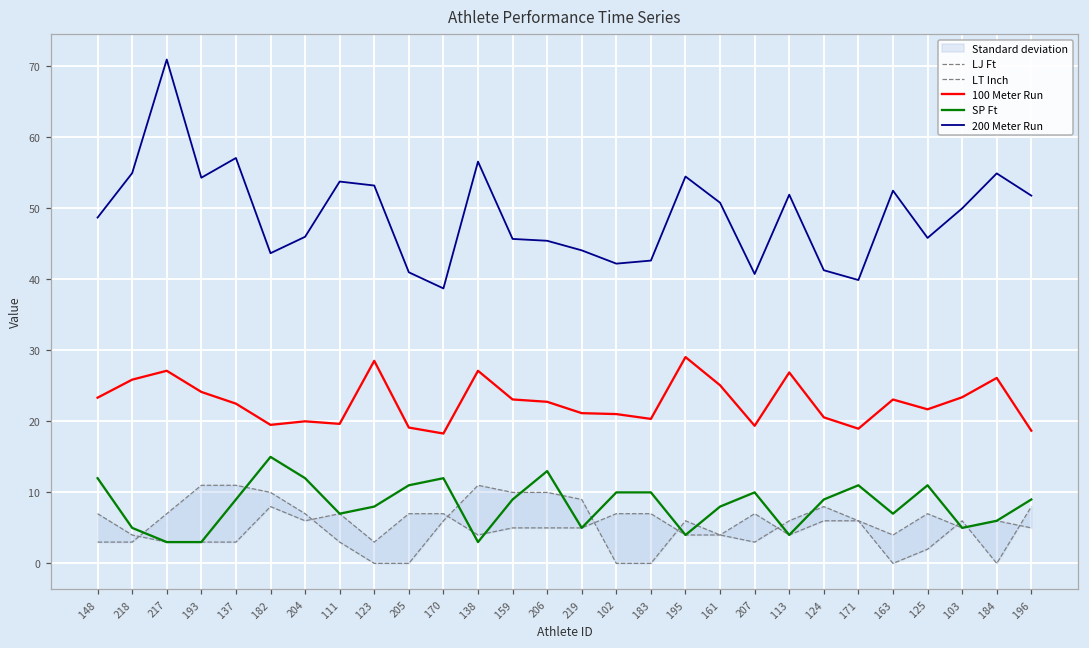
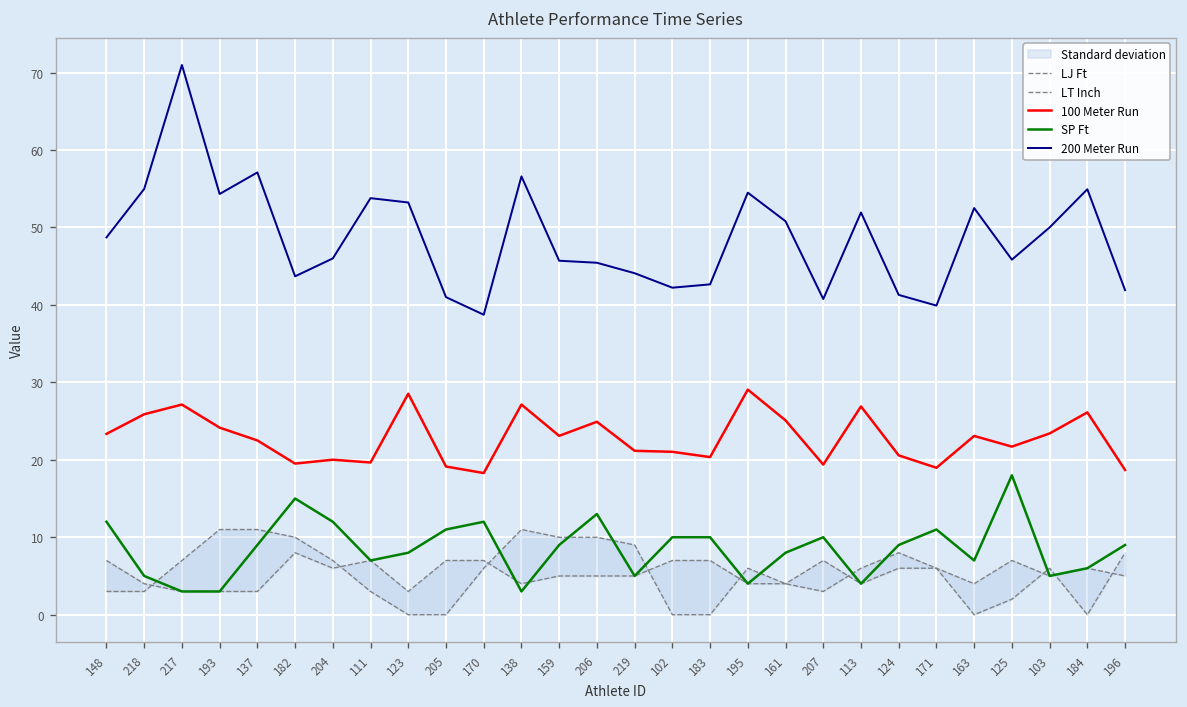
  {
    "100 Meter Run": {
      "148": 23,
      "218": 26,
      "217": 27,
      "193": 24,
      "137": 23,
      "182": 20,
      "204": 20,
      "111": 20,
      "123": 29,
      "205": 19,
      "170": 18,
      "138": 27,
      "159": 23,
-     "206": 23,
+     "206": 25,
      "219": 21,
      "102": 21,
      "183": 20,
      "195": 29,
      "161": 25,
      "207": 19,
      "113": 27,
      "124": 21,
      "171": 19,
      "163": 23,
      "125": 22,
      "103": 23,
      "184": 26,
      "196": 19
    },
    "SP Ft": {
      "148": 12,
      "218": 5,
      "137": 9,
      "182": 15,
      "204": 12,
      "123": 8,
      "205": 11,
      "170": 12,
      "138": 3,
      "159": 9,
      "206": 13,
      "102": 10,
      "183": 10,
      "161": 8,
      "207": 10,
      "124": 9,
      "171": 11,
      "163": 7,
-     "125": 11,
+     "125": 18,
      "196": 9
    },
    "200 Meter Run": {
      "148": 49,
      "218": 55,
      "217": 71,
      "193": 54,
      "137": 57,
      "182": 44,
      "204": 46,
      "111": 54,
      "123": 53,
      "205": 41,
      "170": 39,
      "138": 57,
      "159": 46,
      "206": 45,
      "219": 44,
      "102": 42,
      "183": 43,
      "195": 54,
      "161": 51,
      "207": 41,
      "113": 52,
      "124": 41,
      "171": 40,
      "163": 53,
      "125": 46,
      "103": 50,
      "184": 55,
-     "196": 52
+     "196": 42
    }
  }
